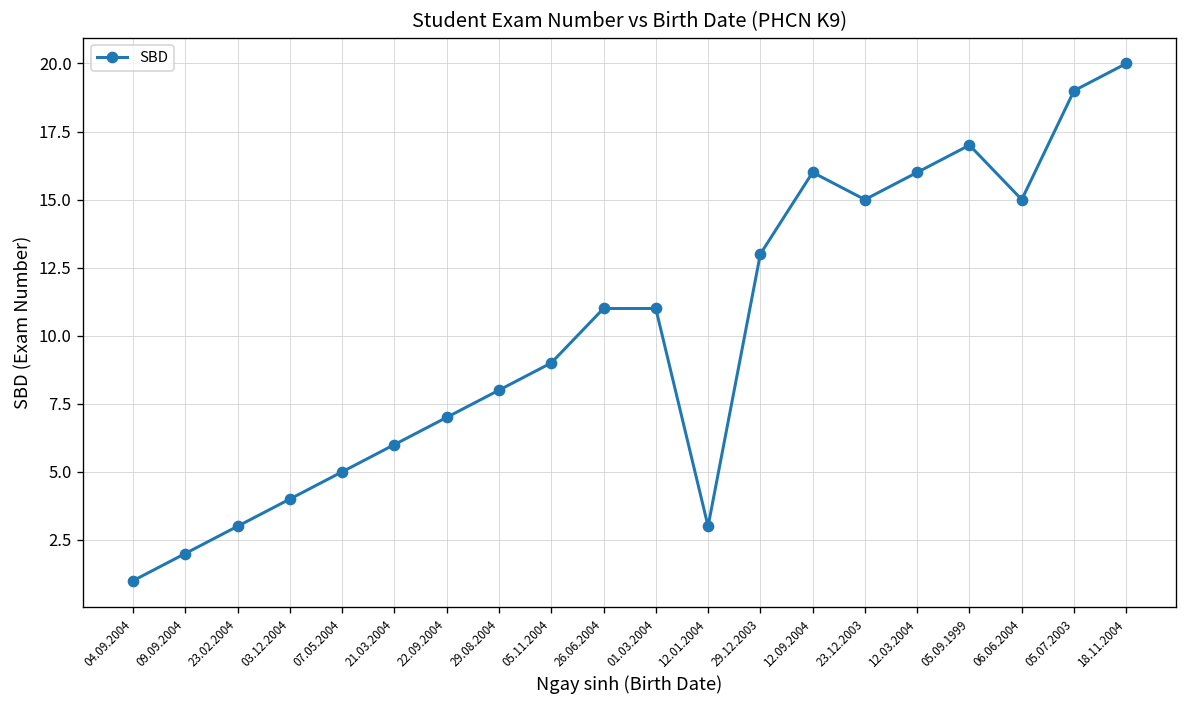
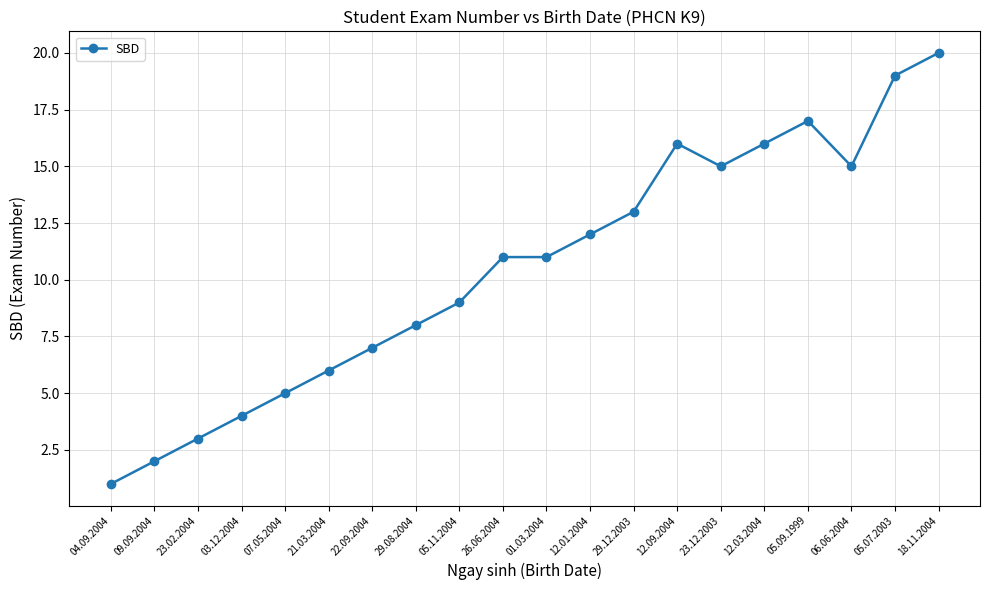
  {
    "04.09.2004": 1,
    "09.09.2004": 2,
    "23.02.2004": 3,
    "03.12.2004": 4,
    "07.05.2004": 5,
    "21.03.2004": 6,
    "22.09.2004": 7,
    "29.08.2004": 8,
    "05.11.2004": 9,
    "26.06.2004": 11,
    "01.03.2004": 11,
-   "12.01.2004": 3,
+   "12.01.2004": 12,
    "29.12.2003": 13,
    "12.09.2004": 16,
    "23.12.2003": 15,
    "12.03.2004": 16,
    "05.09.1999": 17,
    "06.06.2004": 15,
    "05.07.2003": 19,
    "18.11.2004": 20
  }
